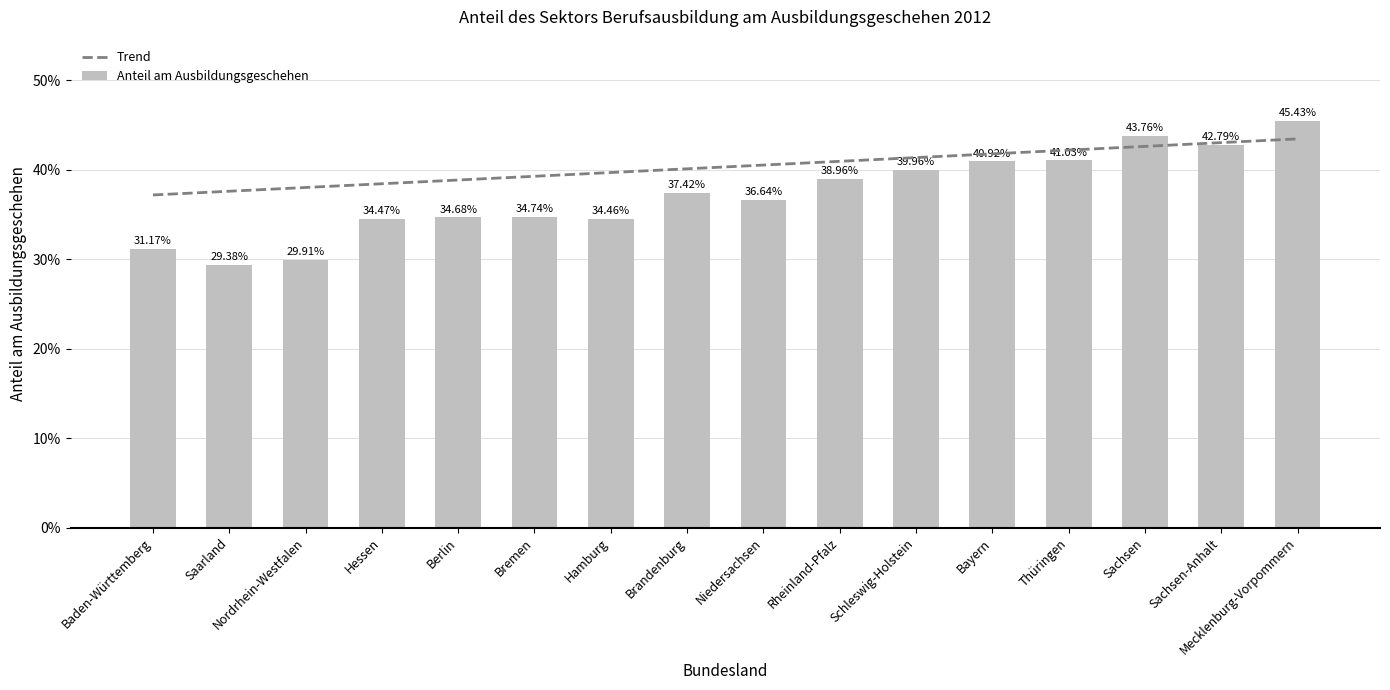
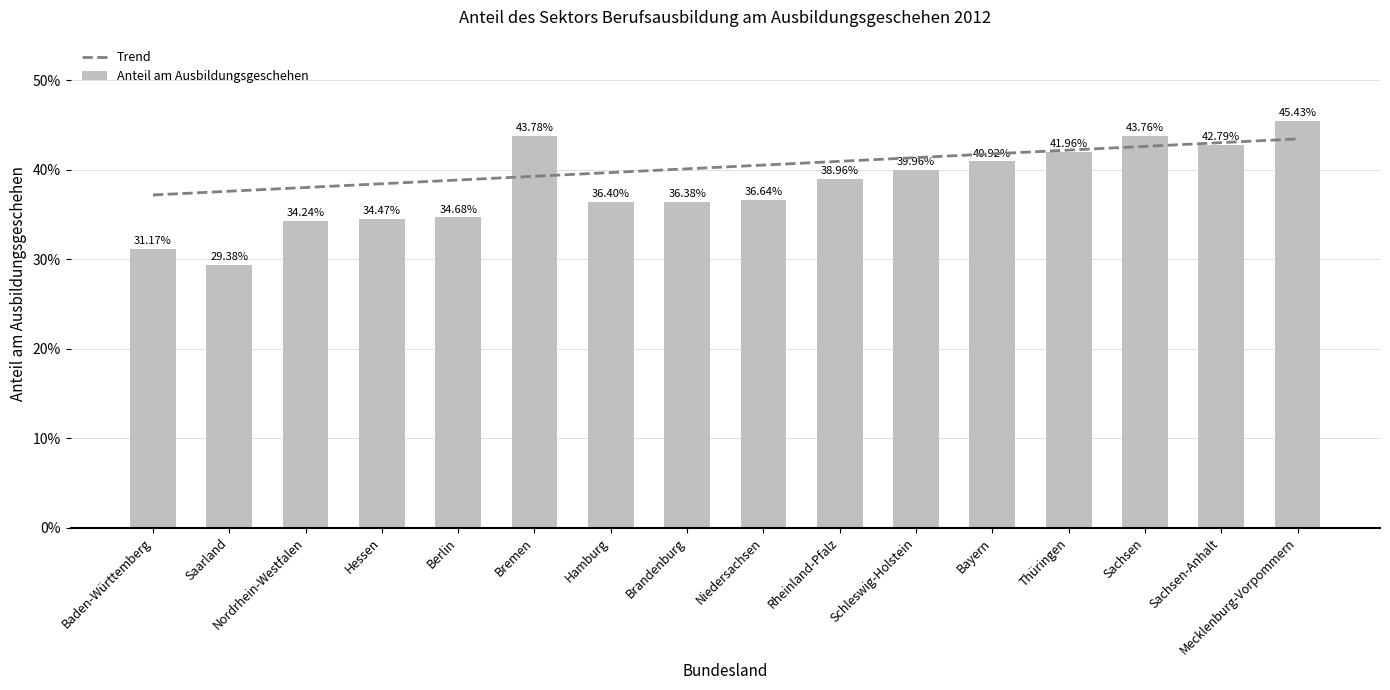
  {
    "Trend": {
      "Baden-Württemberg": "37%",
      "Mecklenburg-Vorpommern": "43%"
    },
    "Anteil am Ausbildungsgeschehen": {
      "Baden-Württemberg": "31.17%",
      "Saarland": "29.38%",
-     "Nordrhein-Westfalen": "29.91%",
+     "Nordrhein-Westfalen": "34.24%",
      "Hessen": "34.47%",
      "Berlin": "34.68%",
-     "Bremen": "34.74%",
-     "Hamburg": "34.46%",
-     "Brandenburg": "37.42%",
+     "Bremen": "43.78%",
+     "Hamburg": "36.40%",
+     "Brandenburg": "36.38%",
      "Niedersachsen": "36.64%",
      "Rheinland-Pfalz": "38.96%",
      "Schleswig-Holstein": "39.96%",
      "Bayern": "40.92%",
-     "Thüringen": "41.03%",
+     "Thüringen": "41.96%",
      "Sachsen": "43.76%",
      "Sachsen-Anhalt": "42.79%",
      "Mecklenburg-Vorpommern": "45.43%"
    }
  }
